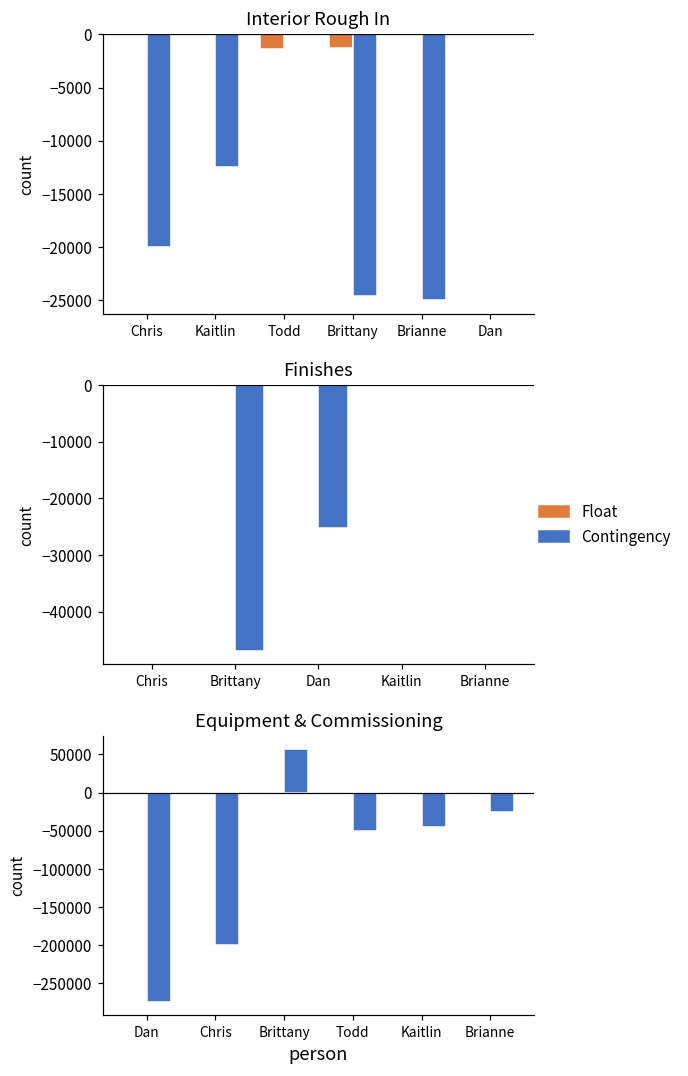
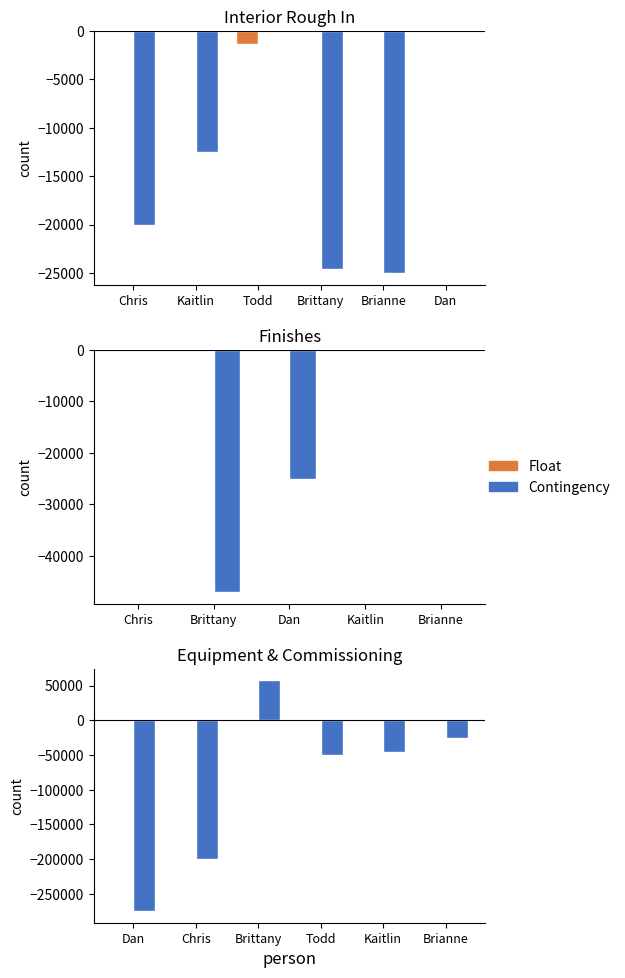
  {
    "Interior Rough In": {
      "Float": {
        "Chris": 0,
        "Kaitlin": 0,
        "Todd": -1000,
-       "Brittany": -1000,
+       "Brittany": 0,
        "Brianne": 0,
        "Dan": 0
      },
      "Contingency": {
        "Chris": -20000,
        "Kaitlin": -13000,
        "Todd": 0,
        "Brittany": -25000,
        "Brianne": -25000,
        "Dan": 0
      }
    },
    "Finishes": {
      "Float": {
        "Chris": 0
      },
      "Contingency": {
        "Chris": 0,
        "Brittany": -47000,
        "Dan": -25000,
        "Kaitlin": 0,
        "Brianne": 0
      }
    },
    "Equipment & Commissioning": {
      "Float": {
        "Dan": 0,
        "Brittany": 0,
        "Todd": 0,
        "Kaitlin": 0,
        "Brianne": 0
      },
      "Contingency": {
        "Dan": -280000,
        "Chris": -200000,
        "Brittany": 60000,
        "Todd": -50000,
        "Kaitlin": -50000,
        "Brianne": -30000
      }
    }
  }
